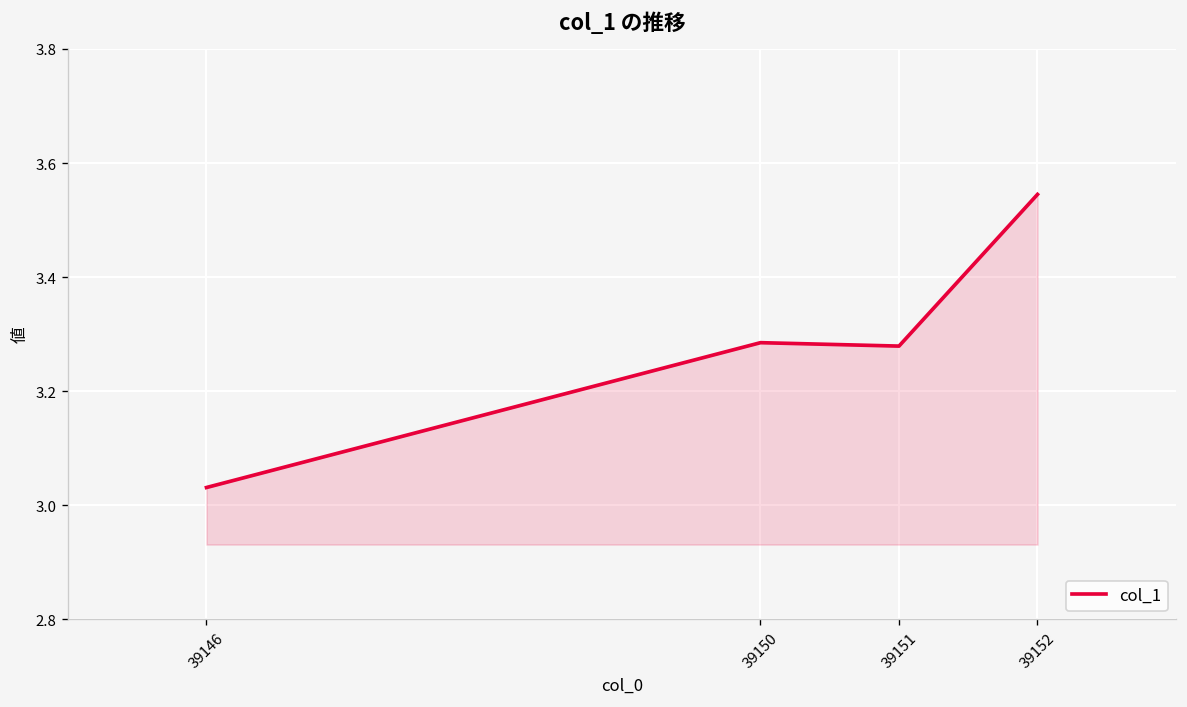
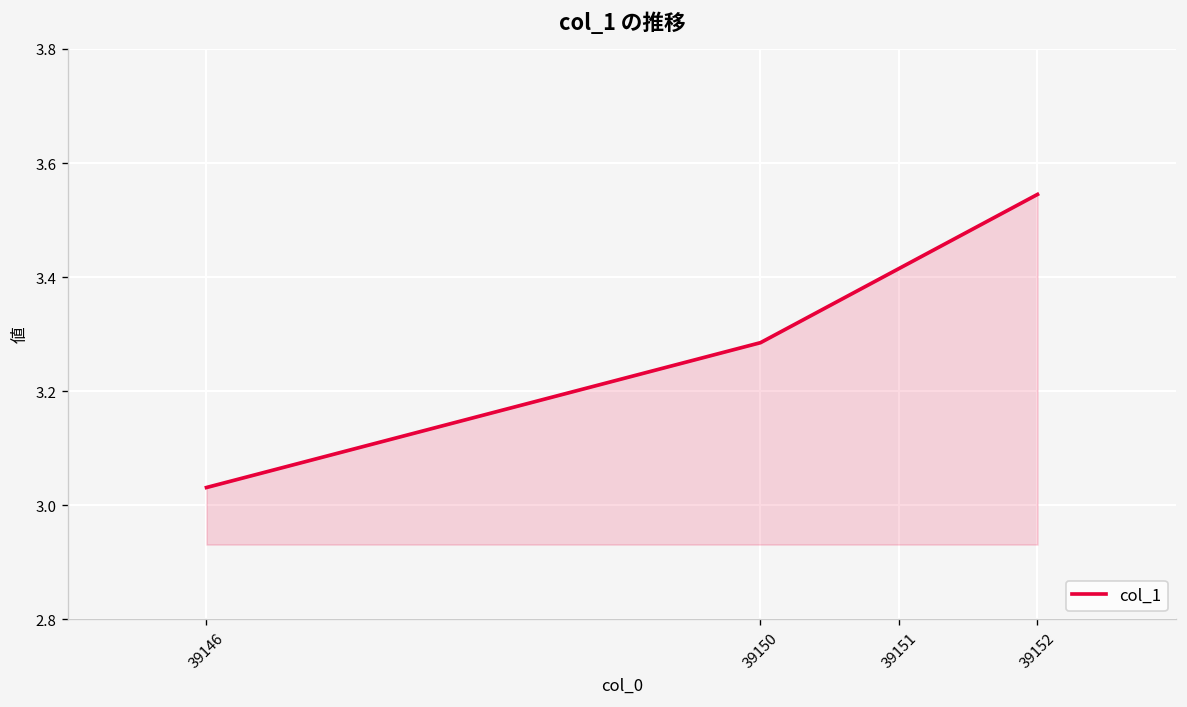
  {
    "39146": 3.03,
    "39150": 3.29,
-   "39151": 3.28,
+   "39151": 3.42,
    "39152": 3.55
  }
